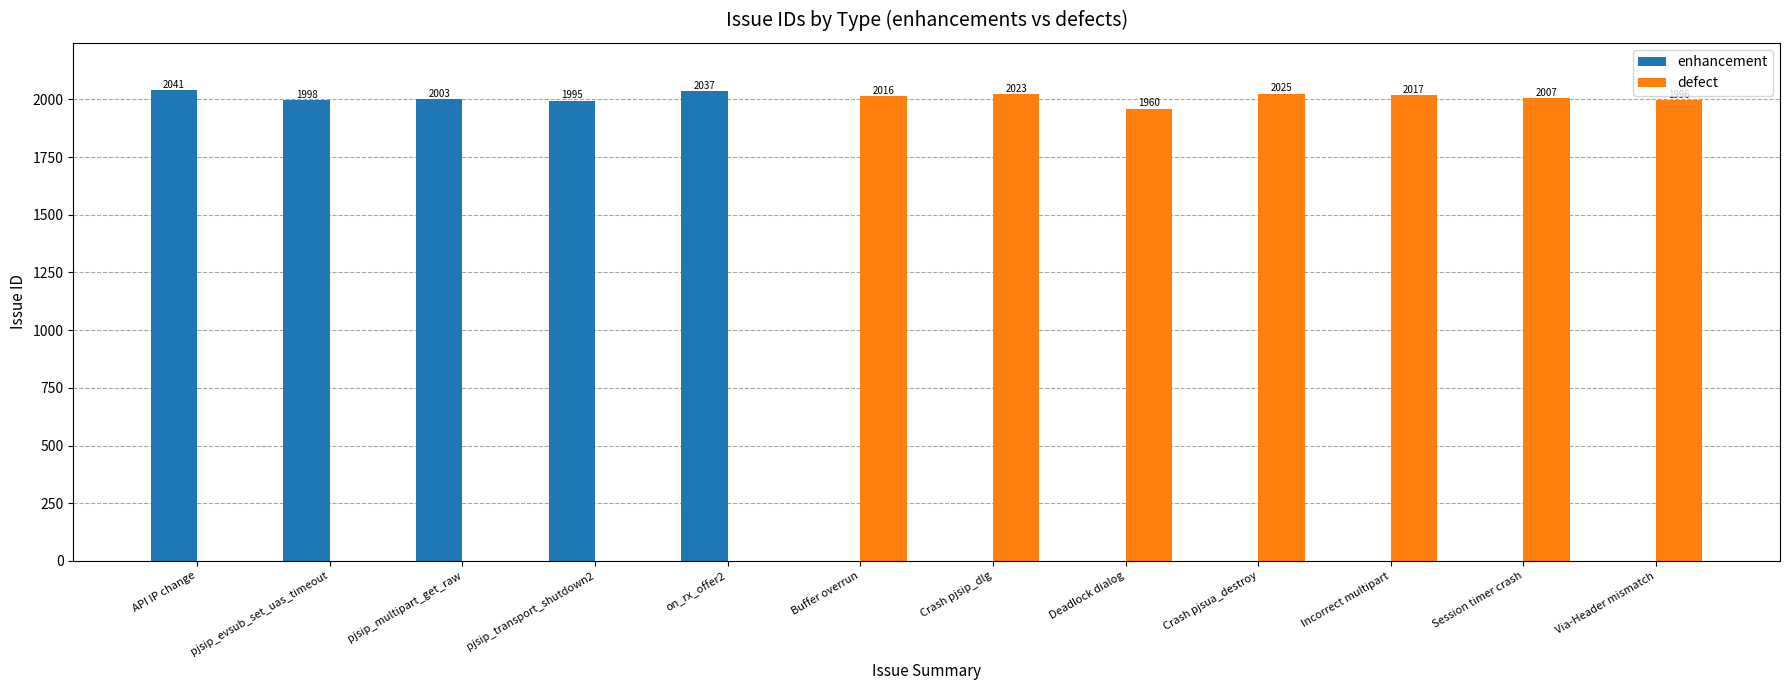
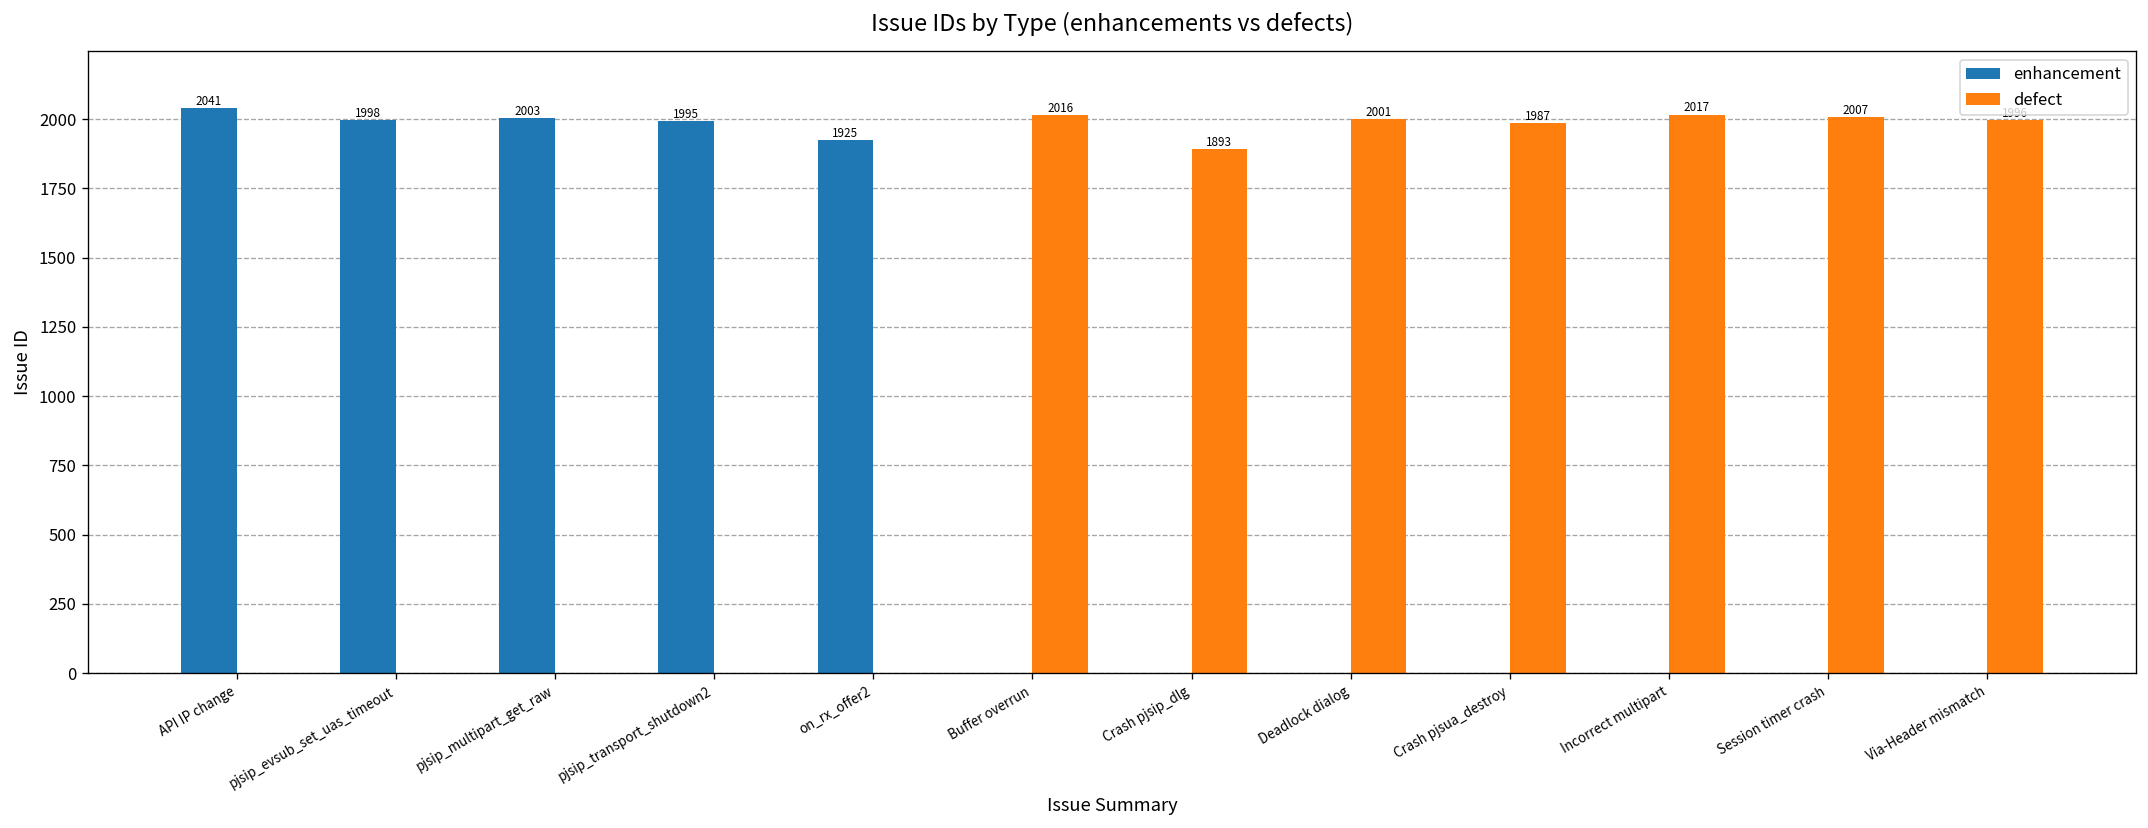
  {
    "enhancement": {
      "API IP change": 2041,
      "pjsip_evsub_set_uas_timeout": 1998,
      "pjsip_multipart_get_raw": 2003,
      "pjsip_transport_shutdown2": 1995,
-     "on_rx_offer2": 2037
+     "on_rx_offer2": 1925
    },
    "defect": {
      "Buffer overrun": 2016,
-     "Crash pjsip_dlg": 2023,
-     "Deadlock dialog": 1960,
-     "Crash pjsua_destroy": 2025,
+     "Crash pjsip_dlg": 1893,
+     "Deadlock dialog": 2001,
+     "Crash pjsua_destroy": 1987,
      "Incorrect multipart": 2017,
      "Session timer crash": 2007
    }
  }
